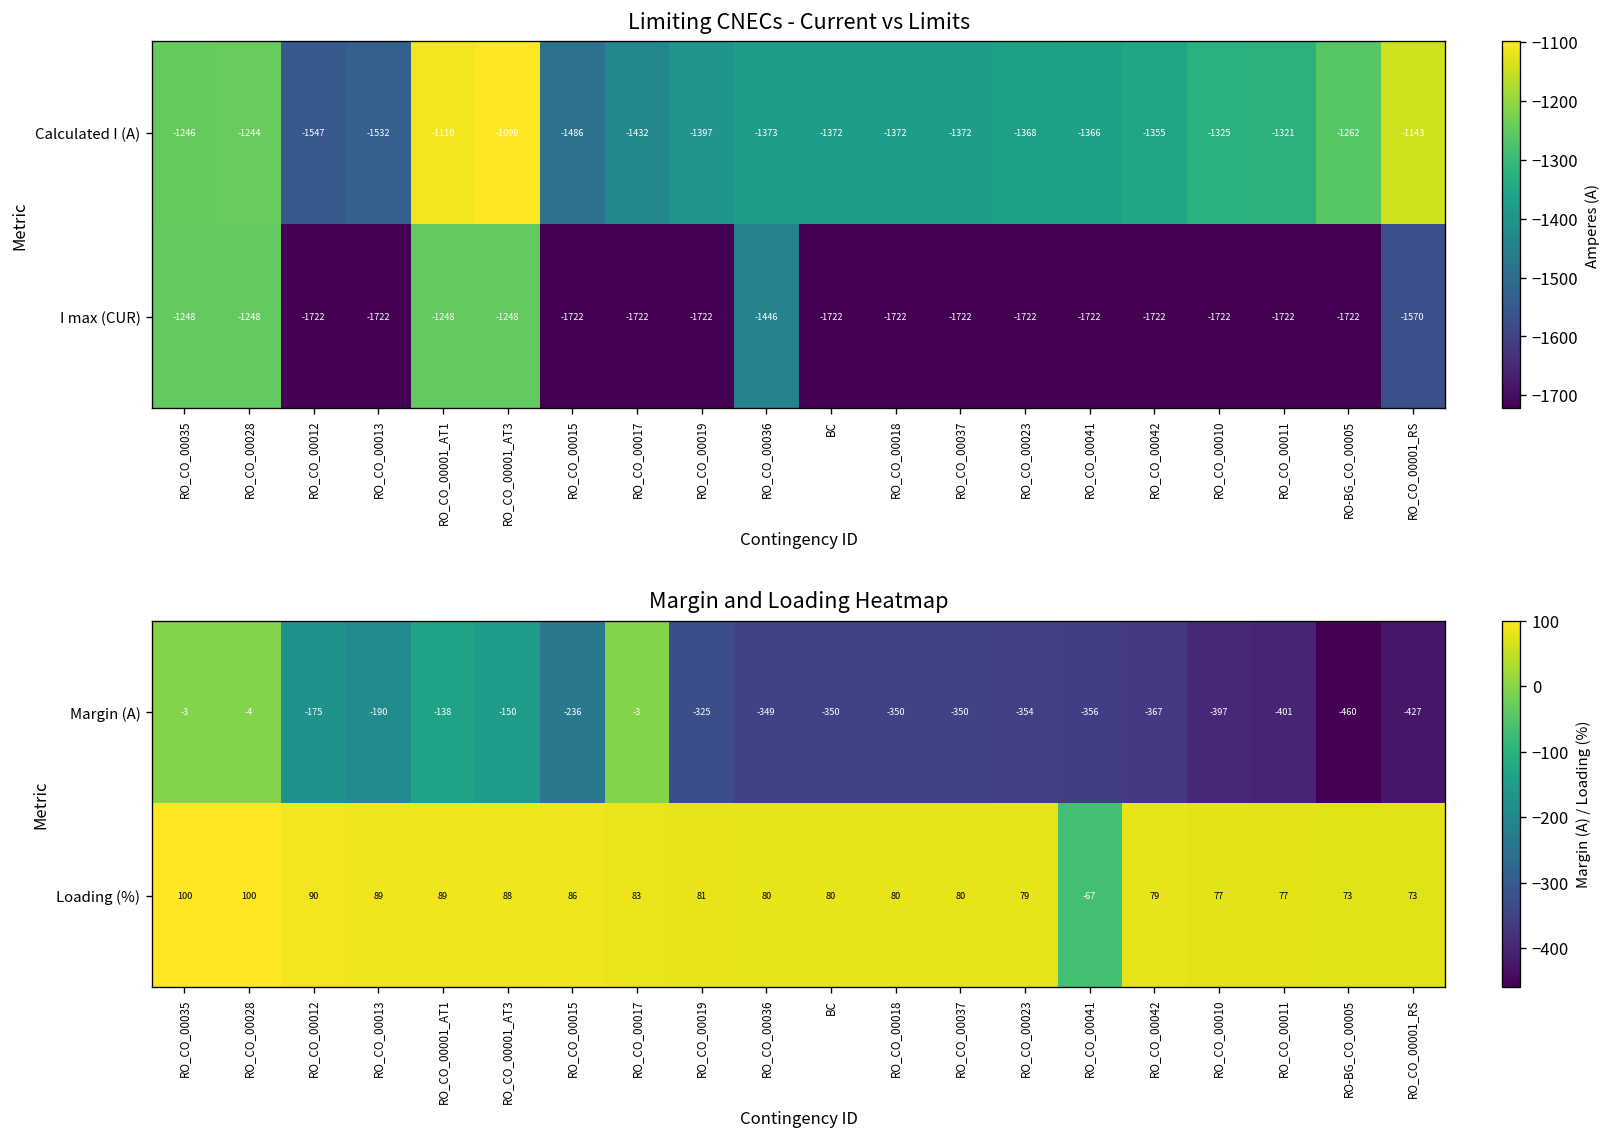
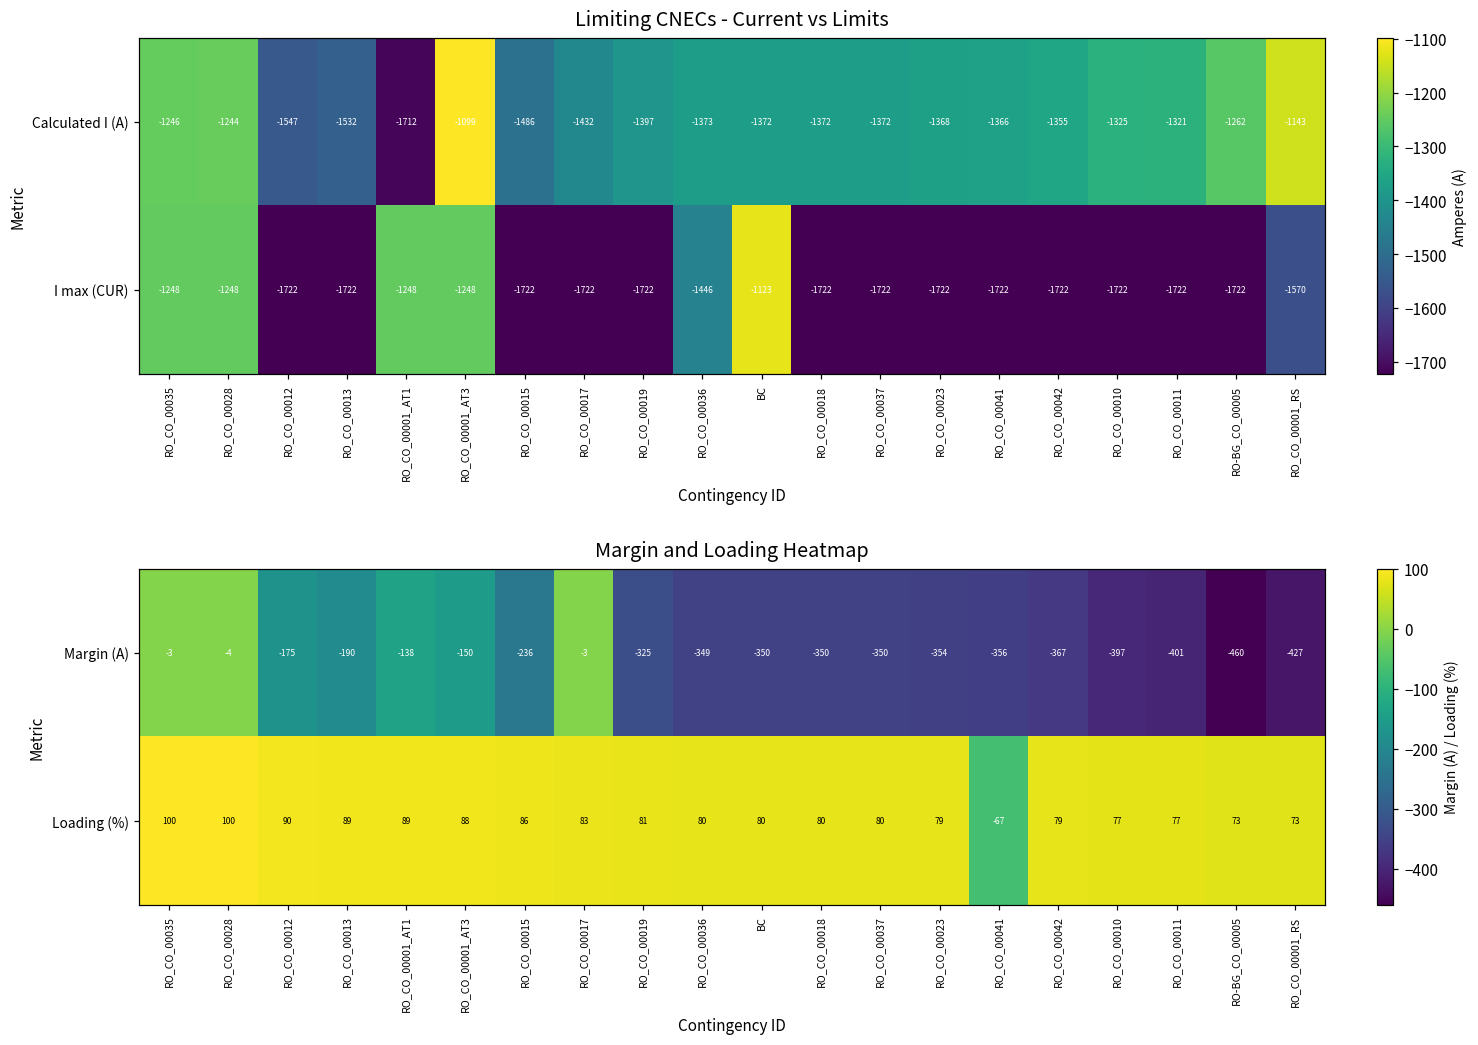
  {
    "Limiting CNECs - Current vs Limits": {
      "Calculated I (A)": {
        "RO_CO_00035": -1246,
        "RO_CO_00028": -1244,
        "RO_CO_00012": -1547,
        "RO_CO_00013": -1532,
-       "RO_CO_00001_AT1": -1110,
+       "RO_CO_00001_AT1": -1712,
        "RO_CO_00001_AT3": -1099,
        "RO_CO_00015": -1486,
        "RO_CO_00017": -1432,
        "RO_CO_00019": -1397,
        "RO_CO_00036": -1373,
        "BC": -1372,
        "RO_CO_00018": -1372,
        "RO_CO_00037": -1372,
        "RO_CO_00023": -1368,
        "RO_CO_00041": -1366,
        "RO_CO_00042": -1355,
        "RO_CO_00010": -1325,
        "RO_CO_00011": -1321,
        "RO-BG_CO_00005": -1262,
        "RO_CO_00001_RS": -1143
      },
      "I max (CUR)": {
        "RO_CO_00035": -1248,
        "RO_CO_00028": -1248,
        "RO_CO_00012": -1722,
        "RO_CO_00013": -1722,
        "RO_CO_00001_AT1": -1248,
        "RO_CO_00001_AT3": -1248,
        "RO_CO_00015": -1722,
        "RO_CO_00017": -1722,
        "RO_CO_00019": -1722,
        "RO_CO_00036": -1446,
-       "BC": -1722,
+       "BC": -1123,
        "RO_CO_00018": -1722,
        "RO_CO_00037": -1722,
        "RO_CO_00023": -1722,
        "RO_CO_00041": -1722,
        "RO_CO_00042": -1722,
        "RO_CO_00010": -1722,
        "RO_CO_00011": -1722,
        "RO-BG_CO_00005": -1722,
        "RO_CO_00001_RS": -1570
      }
    },
    "Margin and Loading Heatmap": {
      "Margin (A)": {
        "RO_CO_00035": -3,
        "RO_CO_00028": -4,
        "RO_CO_00012": -175,
        "RO_CO_00013": -190,
        "RO_CO_00001_AT1": -138,
        "RO_CO_00001_AT3": -150,
        "RO_CO_00015": -236,
        "RO_CO_00017": -3,
        "RO_CO_00019": -325,
        "RO_CO_00036": -349,
        "BC": -350,
        "RO_CO_00018": -350,
        "RO_CO_00037": -350,
        "RO_CO_00023": -354,
        "RO_CO_00041": -356,
        "RO_CO_00042": -367,
        "RO_CO_00010": -397,
        "RO_CO_00011": -401,
        "RO-BG_CO_00005": -460,
        "RO_CO_00001_RS": -427
      },
      "Loading (%)": {
        "RO_CO_00035": 100,
        "RO_CO_00028": 100,
        "RO_CO_00012": 90,
        "RO_CO_00013": 89,
        "RO_CO_00001_AT1": 89,
        "RO_CO_00001_AT3": 88,
        "RO_CO_00015": 86,
        "RO_CO_00017": 83,
        "RO_CO_00019": 81,
        "RO_CO_00036": 80,
        "BC": 80,
        "RO_CO_00018": 80,
        "RO_CO_00037": 80,
        "RO_CO_00023": 79,
        "RO_CO_00041": -67,
        "RO_CO_00042": 79,
        "RO_CO_00010": 77,
        "RO_CO_00011": 77,
        "RO-BG_CO_00005": 73,
        "RO_CO_00001_RS": 73
      }
    }
  }
